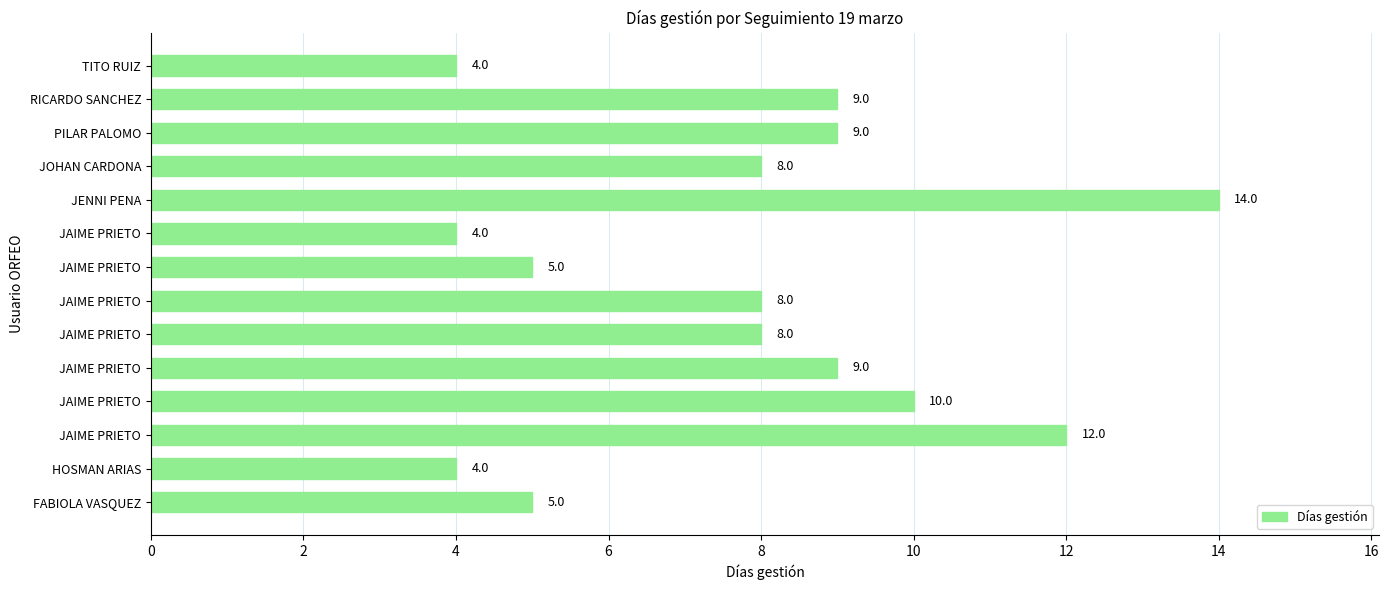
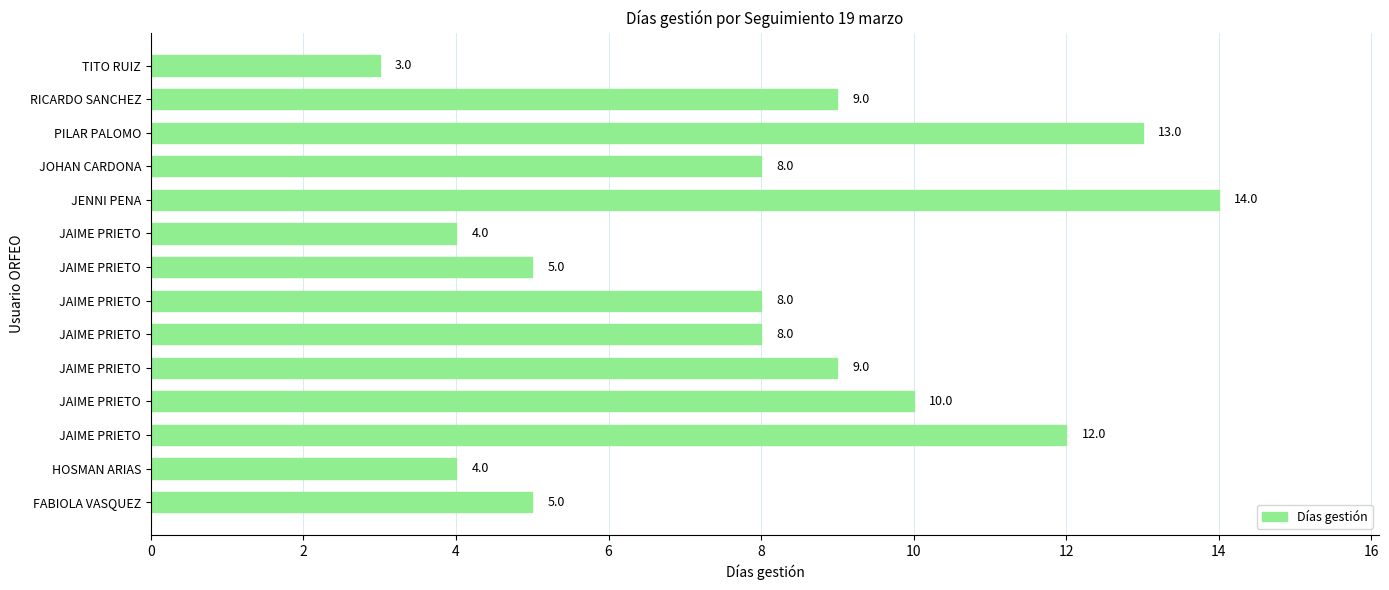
  {
-   "TITO RUIZ": 4.0,
+   "TITO RUIZ": 3.0,
    "RICARDO SANCHEZ": 9.0,
-   "PILAR PALOMO": 9.0,
+   "PILAR PALOMO": 13.0,
    "JOHAN CARDONA": 8.0,
    "JENNI PENA": 14.0,
    "HOSMAN ARIAS": 4.0,
    "FABIOLA VASQUEZ": 5.0
  }
